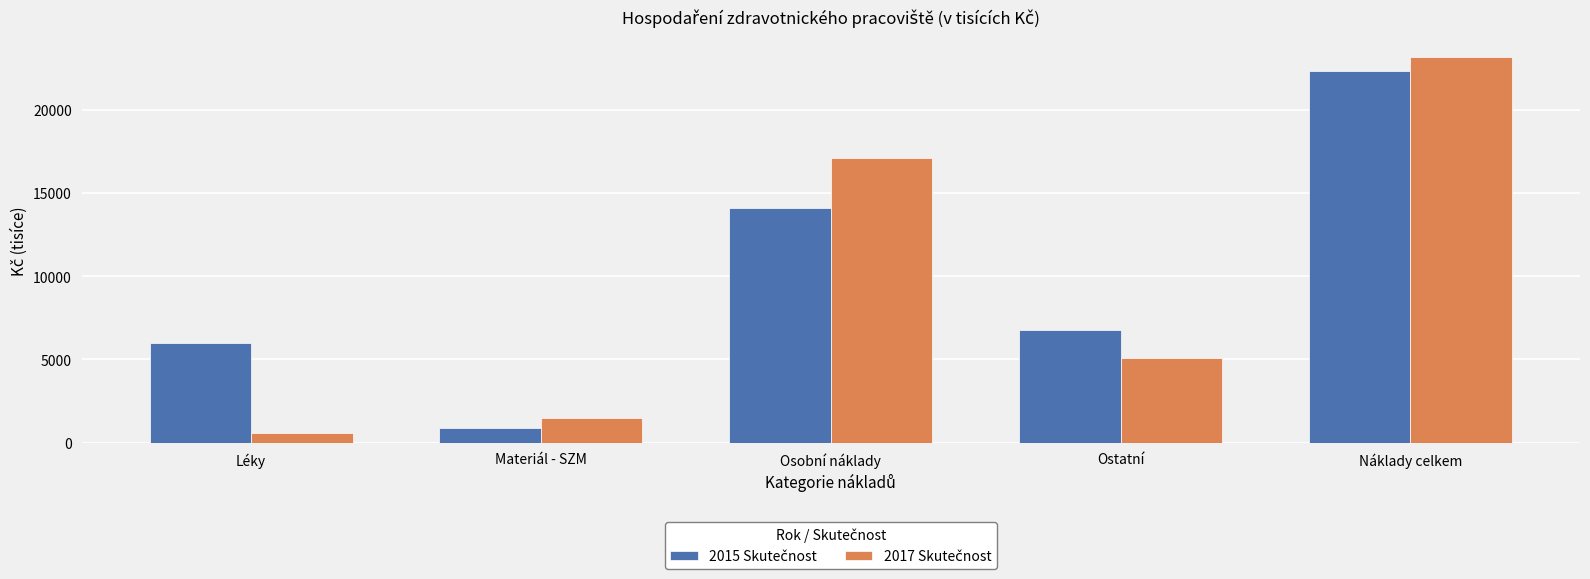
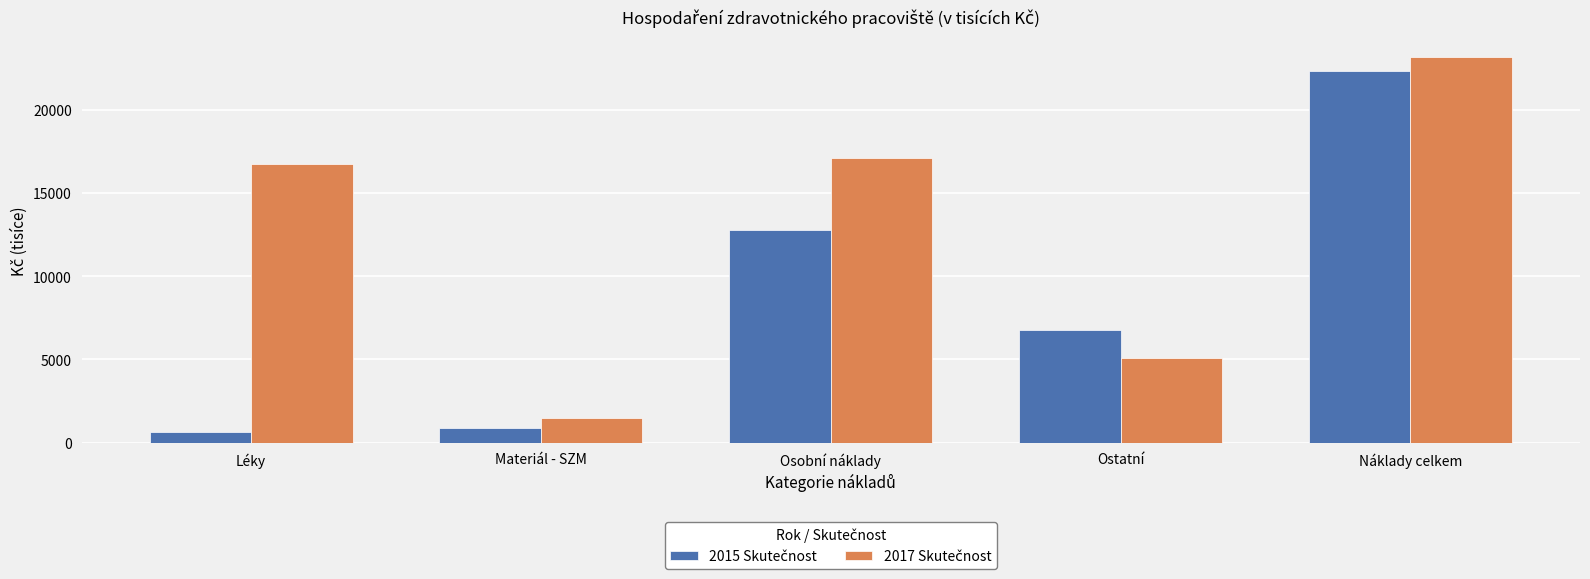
  {
    "2015 Skutečnost": {
-     "Léky": 6000,
+     "Léky": 600,
      "Materiál - SZM": 900,
-     "Osobní náklady": 14100,
+     "Osobní náklady": 12800,
      "Ostatní": 6800,
      "Náklady celkem": 22300
    },
    "2017 Skutečnost": {
-     "Léky": 600,
+     "Léky": 16700,
      "Materiál - SZM": 1500,
      "Osobní náklady": 17100,
      "Ostatní": 5100,
      "Náklady celkem": 23200
    }
  }
